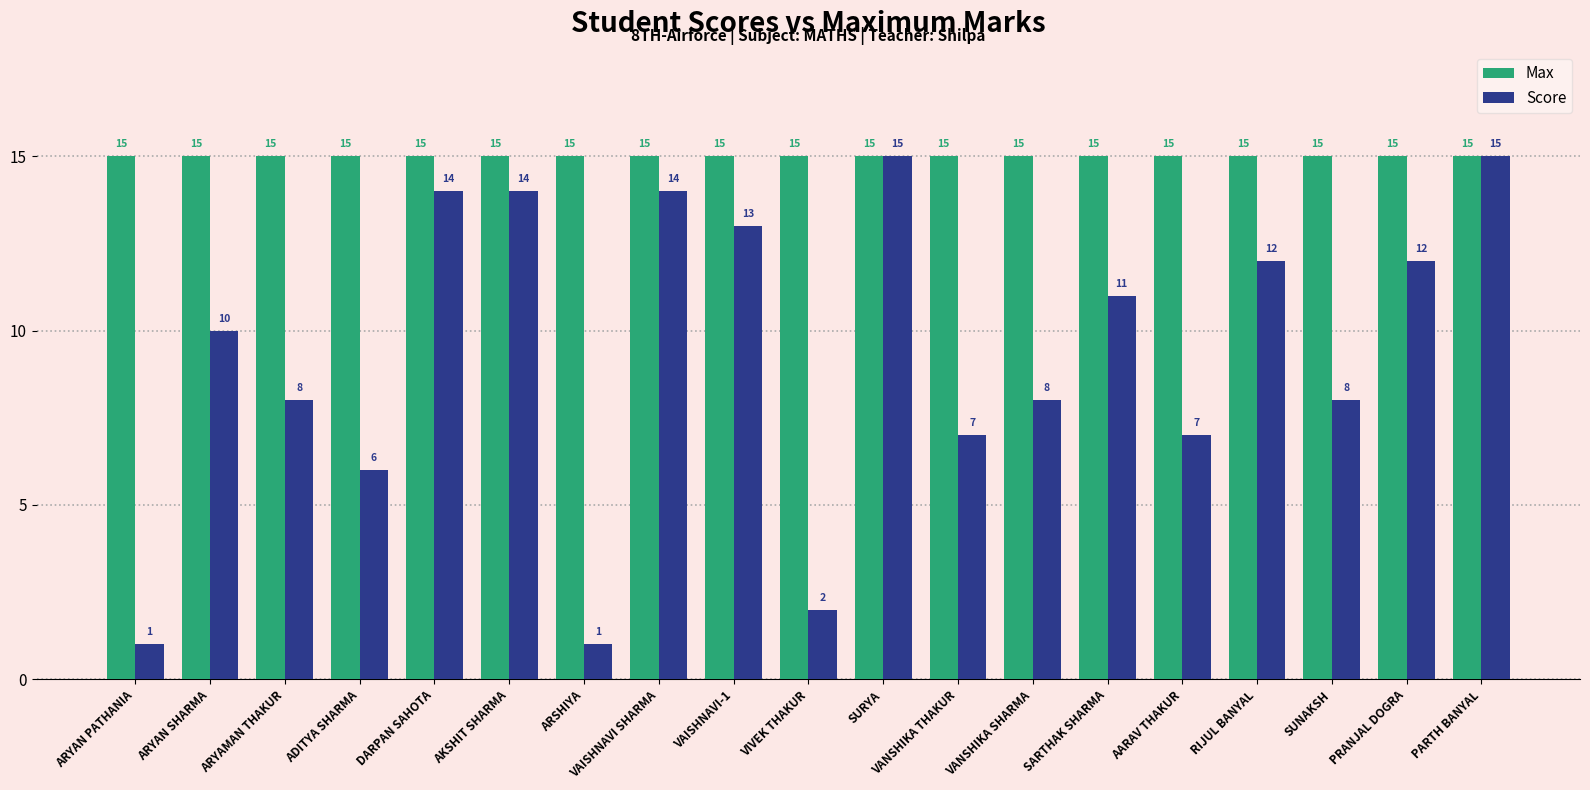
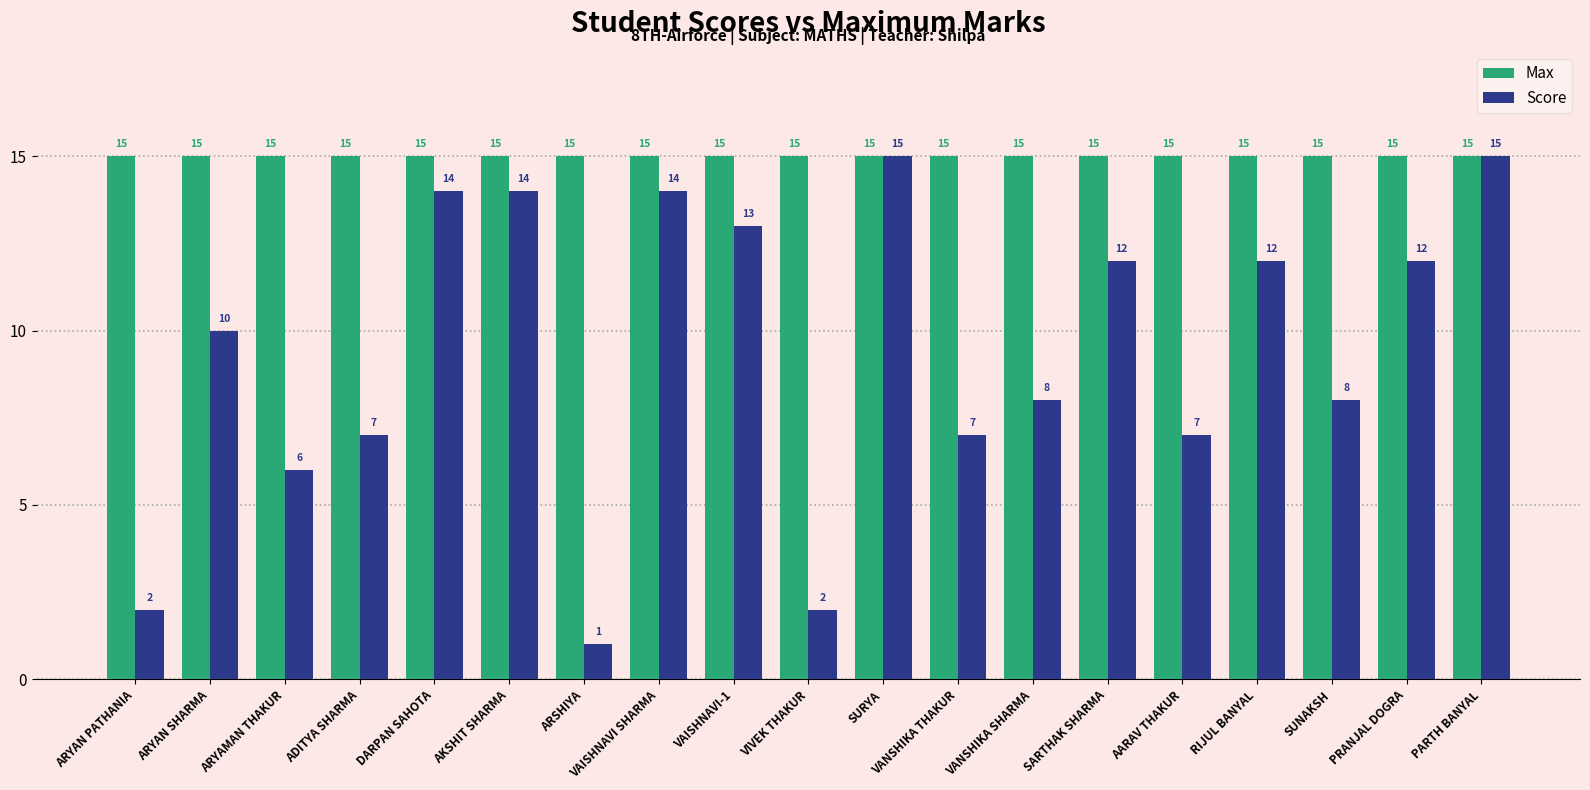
  {
    "Max": {
      "ARYAN PATHANIA": 15,
      "ARYAN SHARMA": 15,
      "ARYAMAN THAKUR": 15,
      "ADITYA SHARMA": 15,
      "DARPAN SAHOTA": 15,
      "AKSHIT SHARMA": 15,
      "ARSHIYA": 15,
      "VAISHNAVI SHARMA": 15,
      "VAISHNAVI-1": 15,
      "VIVEK THAKUR": 15,
      "SURYA": 15,
      "VANSHIKA THAKUR": 15,
      "VANSHIKA SHARMA": 15,
      "SARTHAK SHARMA": 15,
      "AARAV THAKUR": 15,
      "RIJUL BANYAL": 15,
      "SUNAKSH": 15,
      "PRANJAL DOGRA": 15,
      "PARTH BANYAL": 15
    },
    "Score": {
-     "ARYAN PATHANIA": 1,
+     "ARYAN PATHANIA": 2,
      "ARYAN SHARMA": 10,
-     "ARYAMAN THAKUR": 8,
-     "ADITYA SHARMA": 6,
+     "ARYAMAN THAKUR": 6,
+     "ADITYA SHARMA": 7,
      "DARPAN SAHOTA": 14,
      "AKSHIT SHARMA": 14,
      "ARSHIYA": 1,
      "VAISHNAVI SHARMA": 14,
      "VAISHNAVI-1": 13,
      "VIVEK THAKUR": 2,
      "SURYA": 15,
      "VANSHIKA THAKUR": 7,
      "VANSHIKA SHARMA": 8,
-     "SARTHAK SHARMA": 11,
+     "SARTHAK SHARMA": 12,
      "AARAV THAKUR": 7,
      "RIJUL BANYAL": 12,
      "SUNAKSH": 8,
      "PRANJAL DOGRA": 12,
      "PARTH BANYAL": 15
    }
  }
